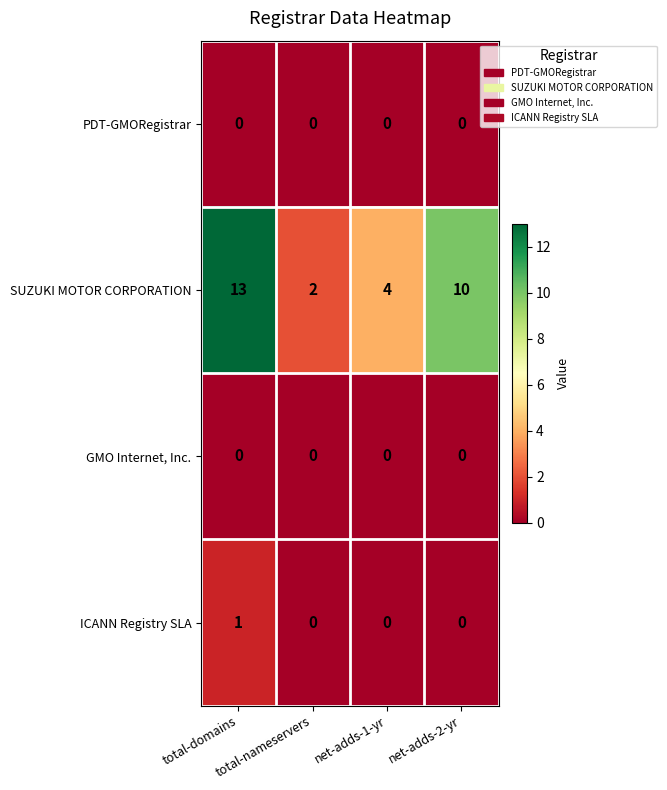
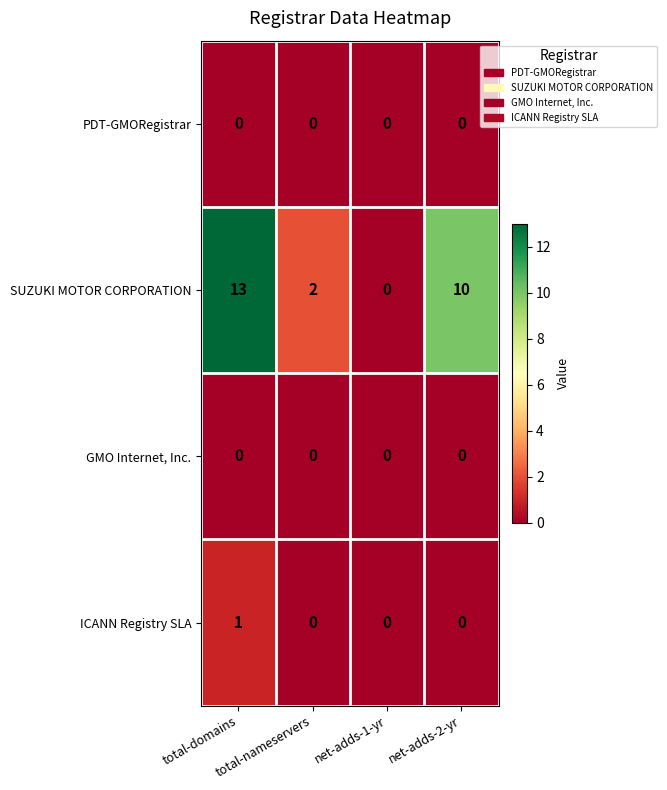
  {
    "PDT-GMORegistrar": {
      "total-domains": 0,
      "total-nameservers": 0,
      "net-adds-1-yr": 0,
      "net-adds-2-yr": 0
    },
    "SUZUKI MOTOR CORPORATION": {
      "total-domains": 13,
      "total-nameservers": 2,
-     "net-adds-1-yr": 4,
+     "net-adds-1-yr": 0,
      "net-adds-2-yr": 10
    },
    "GMO Internet, Inc.": {
      "total-domains": 0,
      "total-nameservers": 0,
      "net-adds-1-yr": 0,
      "net-adds-2-yr": 0
    },
    "ICANN Registry SLA": {
      "total-domains": 1,
      "total-nameservers": 0,
      "net-adds-1-yr": 0,
      "net-adds-2-yr": 0
    }
  }
